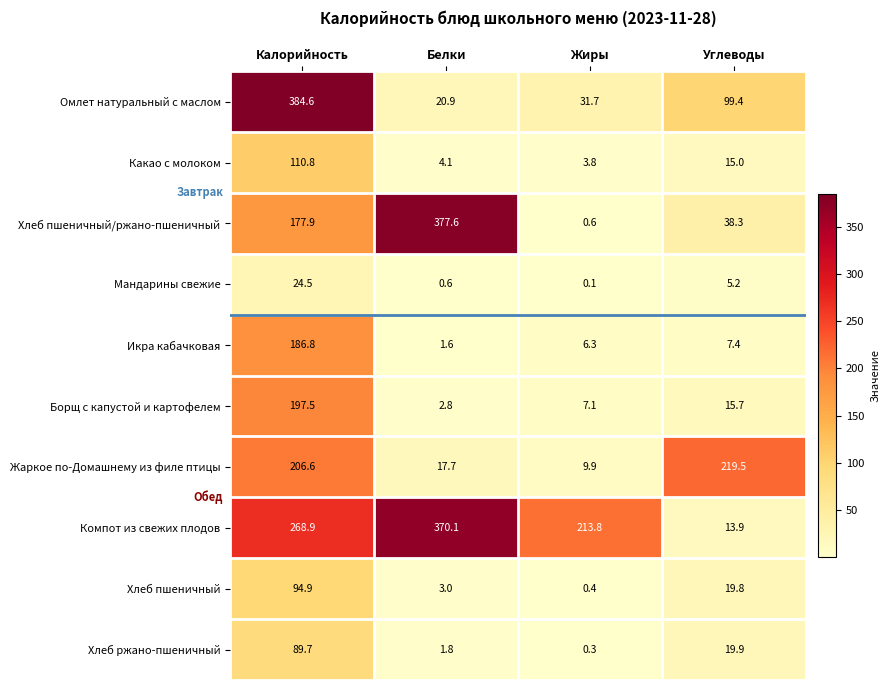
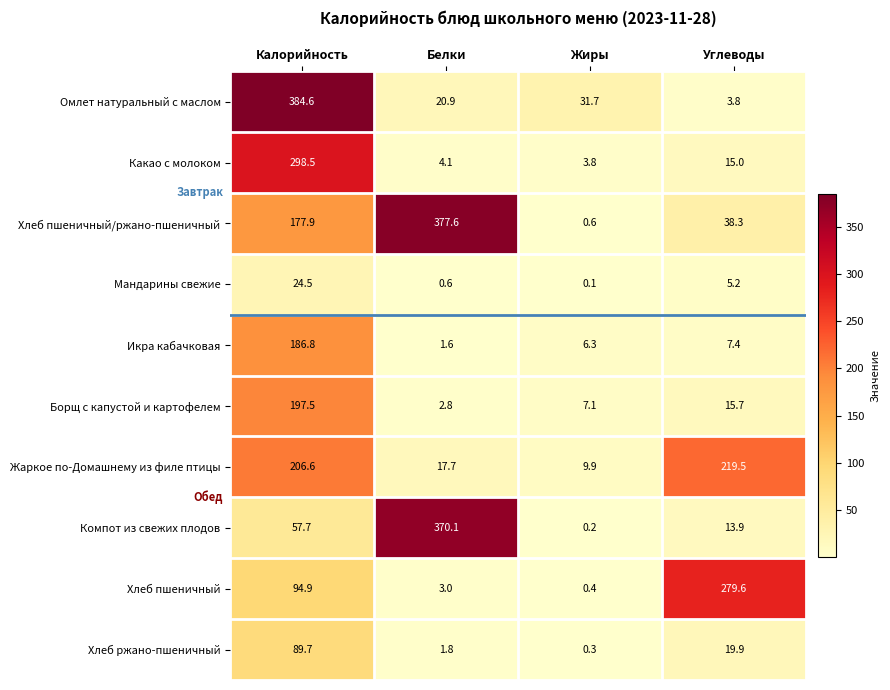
  {
    "Омлет натуральный с маслом": {
      "Калорийность": 384.6,
      "Белки": 20.9,
      "Жиры": 31.7,
-     "Углеводы": 99.4
+     "Углеводы": 3.8
    },
    "Какао с молоком": {
-     "Калорийность": 110.8,
+     "Калорийность": 298.5,
      "Белки": 4.1,
      "Жиры": 3.8,
      "Углеводы": 15.0
    },
    "Хлеб пшеничный/ржано-пшеничный": {
      "Калорийность": 177.9,
      "Белки": 377.6,
      "Жиры": 0.6,
      "Углеводы": 38.3
    },
    "Мандарины свежие": {
      "Калорийность": 24.5,
      "Белки": 0.6,
      "Жиры": 0.1,
      "Углеводы": 5.2
    },
    "Икра кабачковая": {
      "Калорийность": 186.8,
      "Белки": 1.6,
      "Жиры": 6.3,
      "Углеводы": 7.4
    },
    "Борщ с капустой и картофелем": {
      "Калорийность": 197.5,
      "Белки": 2.8,
      "Жиры": 7.1,
      "Углеводы": 15.7
    },
    "Жаркое по-Домашнему из филе птицы": {
      "Калорийность": 206.6,
      "Белки": 17.7,
      "Жиры": 9.9,
      "Углеводы": 219.5
    },
    "Компот из свежих плодов": {
-     "Калорийность": 268.9,
+     "Калорийность": 57.7,
      "Белки": 370.1,
-     "Жиры": 213.8,
+     "Жиры": 0.2,
      "Углеводы": 13.9
    },
    "Хлеб пшеничный": {
      "Калорийность": 94.9,
      "Белки": 3.0,
      "Жиры": 0.4,
-     "Углеводы": 19.8
+     "Углеводы": 279.6
    },
    "Хлеб ржано-пшеничный": {
      "Калорийность": 89.7,
      "Белки": 1.8,
      "Жиры": 0.3,
      "Углеводы": 19.9
    }
  }
